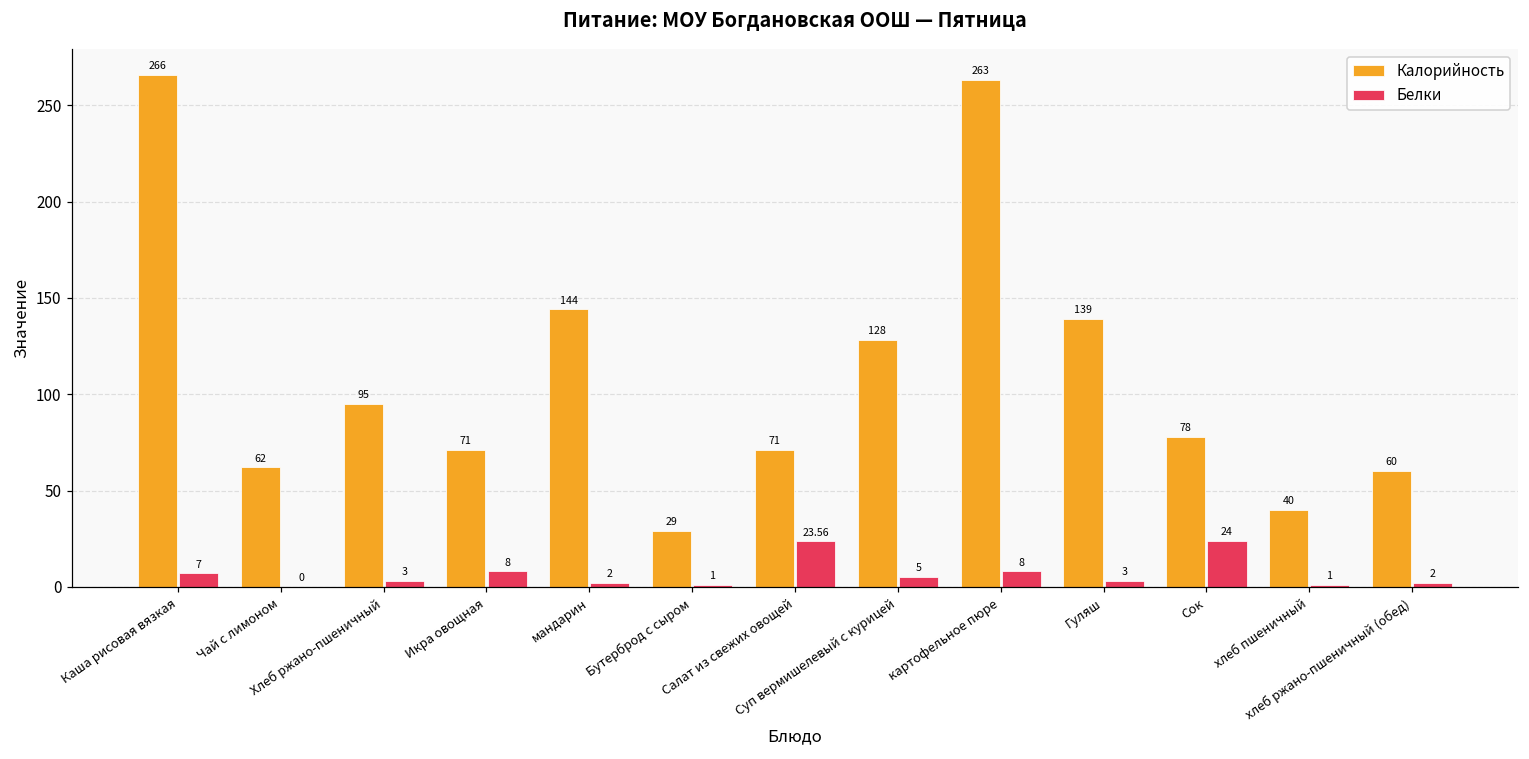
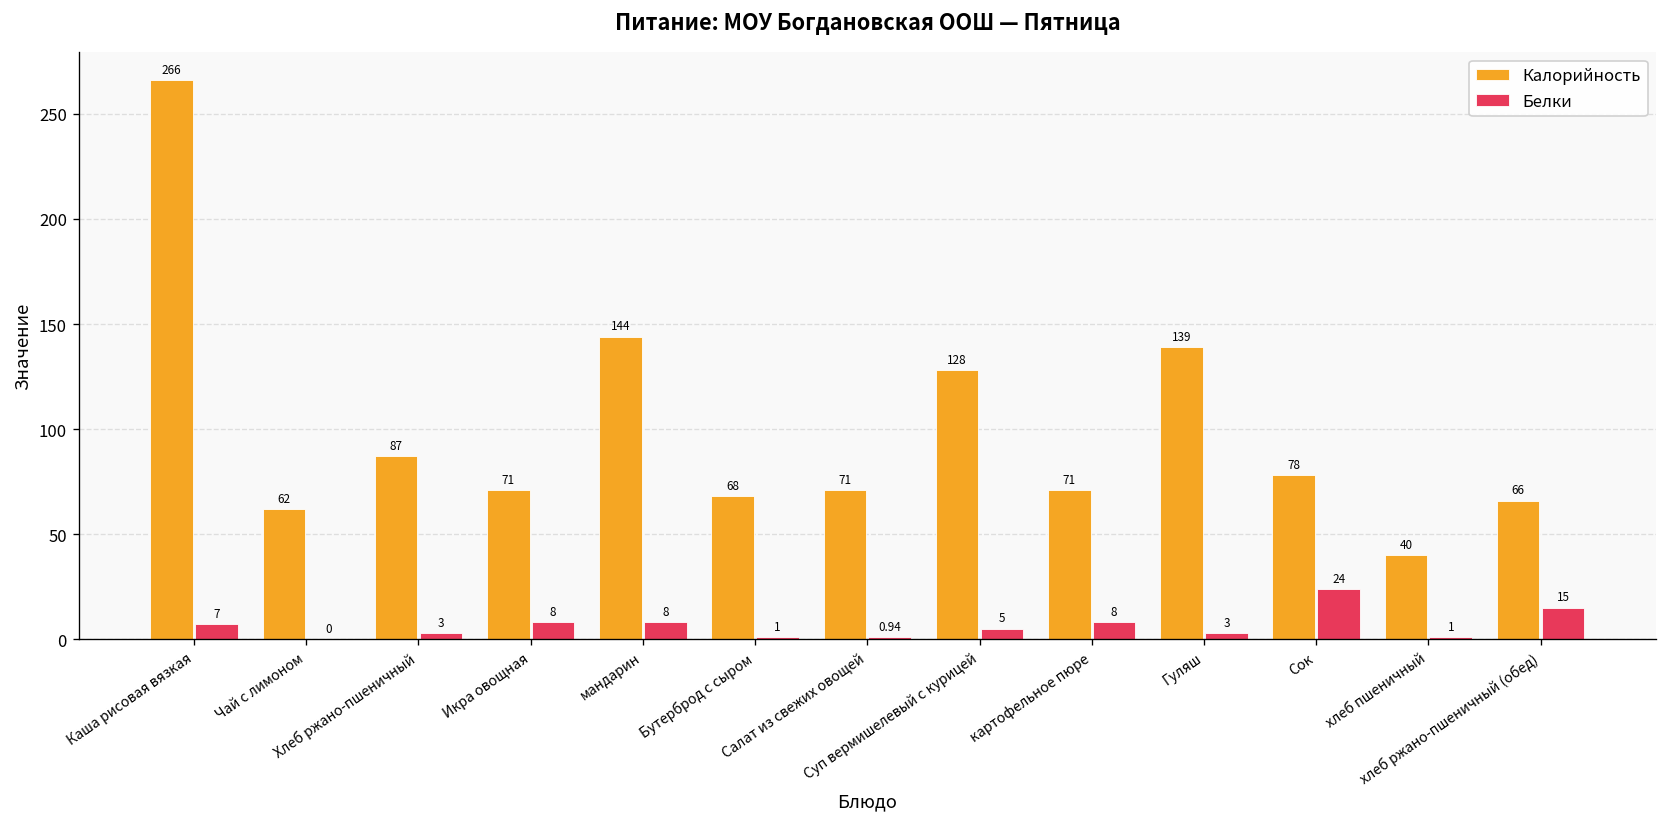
  {
    "Калорийность": {
      "Каша рисовая вязкая": 266,
      "Чай с лимоном": 62,
-     "Хлеб ржано-пшеничный": 95,
+     "Хлеб ржано-пшеничный": 87,
      "Икра овощная": 71,
      "мандарин": 144,
-     "Бутерброд с сыром": 29,
+     "Бутерброд с сыром": 68,
      "Салат из свежих овощей": 71,
      "Суп вермишелевый с курицей": 128,
-     "картофельное пюре": 263,
+     "картофельное пюре": 71,
      "Гуляш": 139,
      "Сок": 78,
      "хлеб пшеничный": 40,
-     "хлеб ржано-пшеничный (обед)": 60
+     "хлеб ржано-пшеничный (обед)": 66
    },
    "Белки": {
      "Каша рисовая вязкая": 7,
      "Чай с лимоном": 0,
      "Хлеб ржано-пшеничный": 3,
      "Икра овощная": 8,
-     "мандарин": 2,
+     "мандарин": 8,
      "Бутерброд с сыром": 1,
-     "Салат из свежих овощей": 23.56,
+     "Салат из свежих овощей": 0.94,
      "Суп вермишелевый с курицей": 5,
      "картофельное пюре": 8,
      "Гуляш": 3,
      "Сок": 24,
      "хлеб пшеничный": 1,
-     "хлеб ржано-пшеничный (обед)": 2
+     "хлеб ржано-пшеничный (обед)": 15
    }
  }
